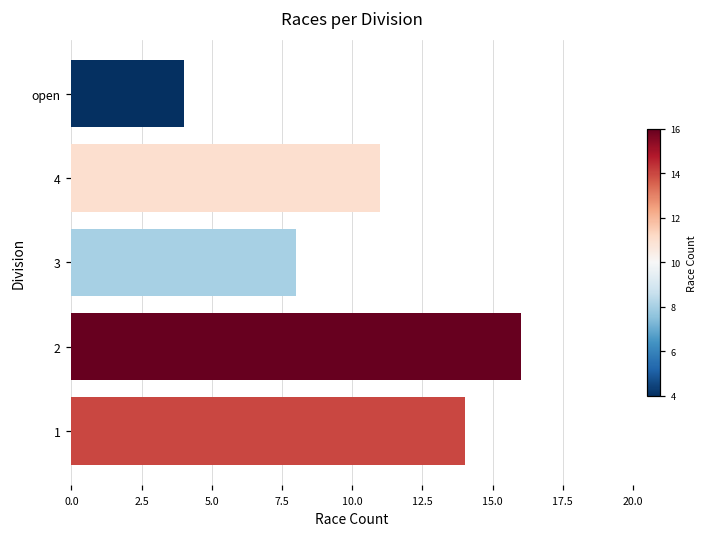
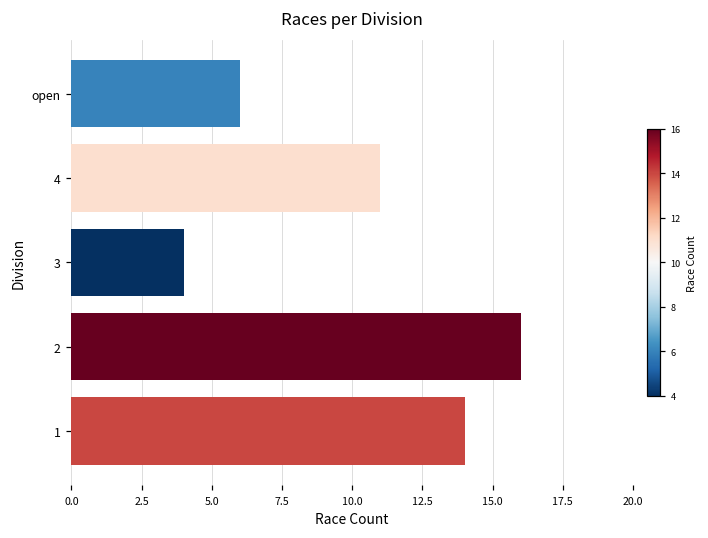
  {
-   "open": 4,
+   "open": 6,
    "4": 11,
-   "3": 8,
+   "3": 4,
    "2": 16,
    "1": 14
  }
